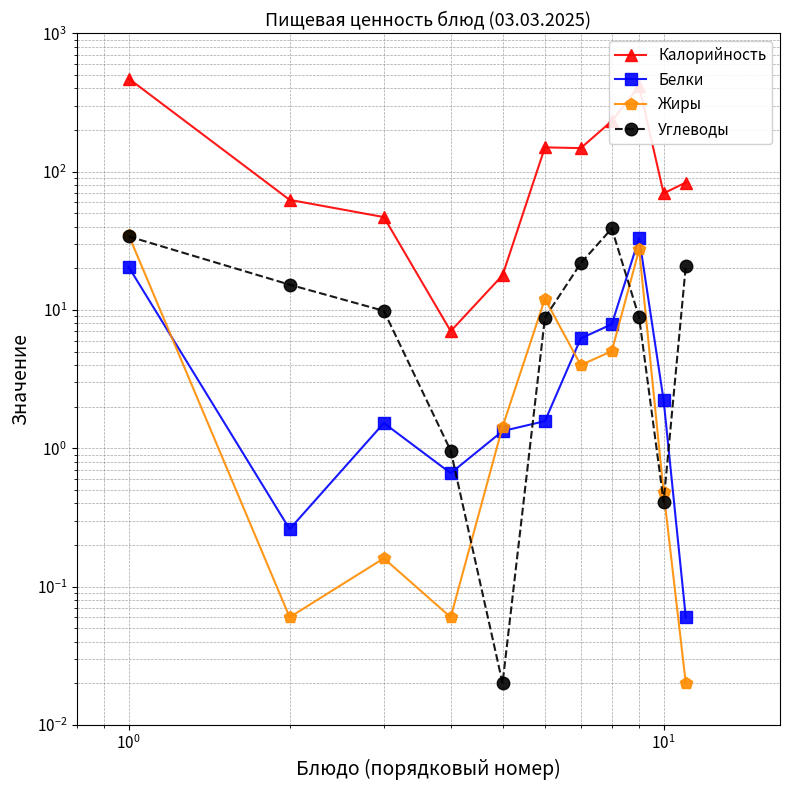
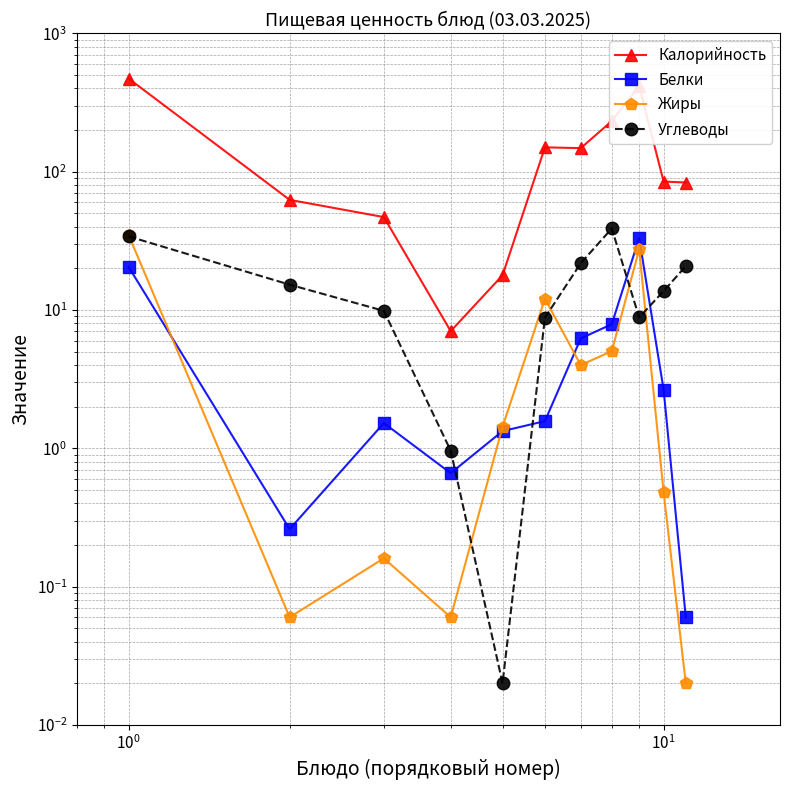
  {
    "Калорийность": {
      "10^0": 470,
-     "10^1": 70
+     "10^1": 80
    },
    "Белки": {
      "10^0": 20,
-     "10^1": 2.2
+     "10^1": 2.6
    },
    "Жиры": {
      "10^1": 0.48
    },
    "Углеводы": {
-     "10^1": 0.41
+     "10^1": 14
    }
  }
